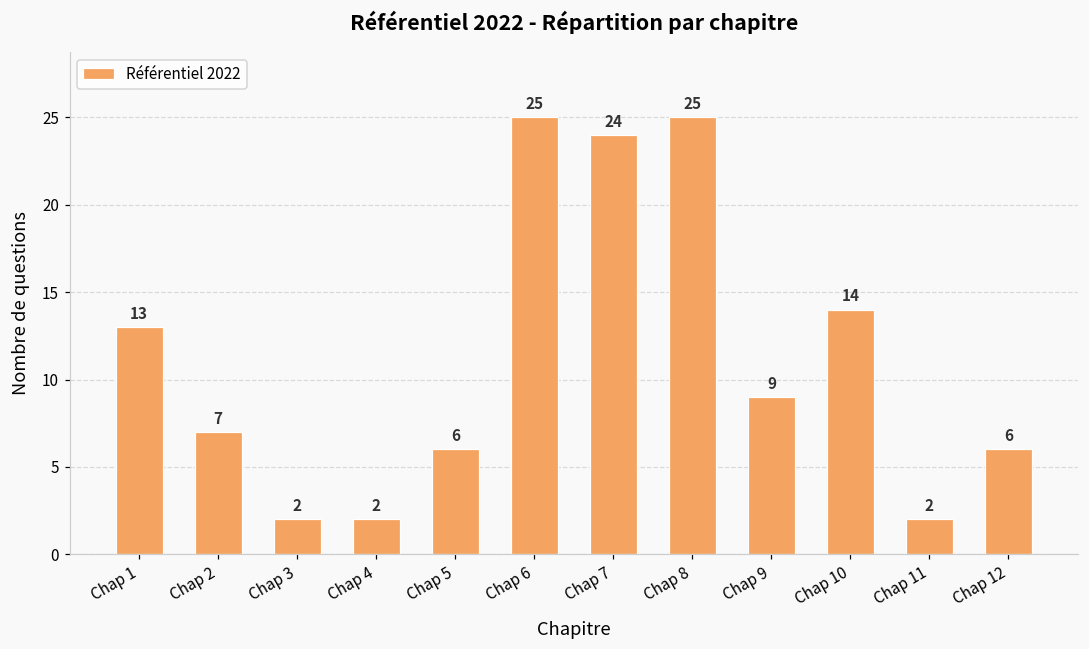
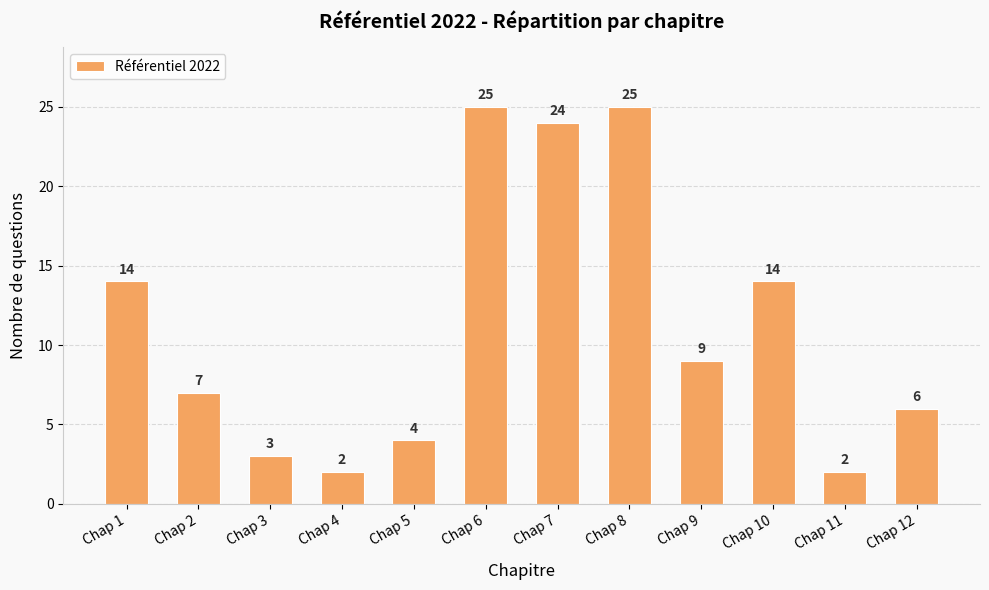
  {
-   "Chap 1": 13,
+   "Chap 1": 14,
    "Chap 2": 7,
-   "Chap 3": 2,
+   "Chap 3": 3,
    "Chap 4": 2,
-   "Chap 5": 6,
+   "Chap 5": 4,
    "Chap 6": 25,
    "Chap 7": 24,
    "Chap 8": 25,
    "Chap 9": 9,
    "Chap 10": 14,
    "Chap 11": 2,
    "Chap 12": 6
  }
